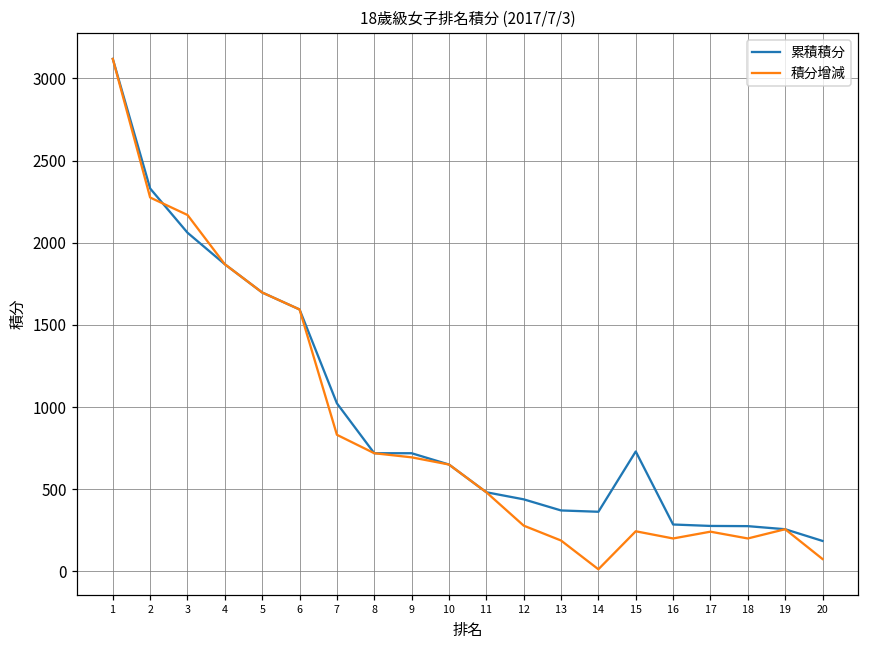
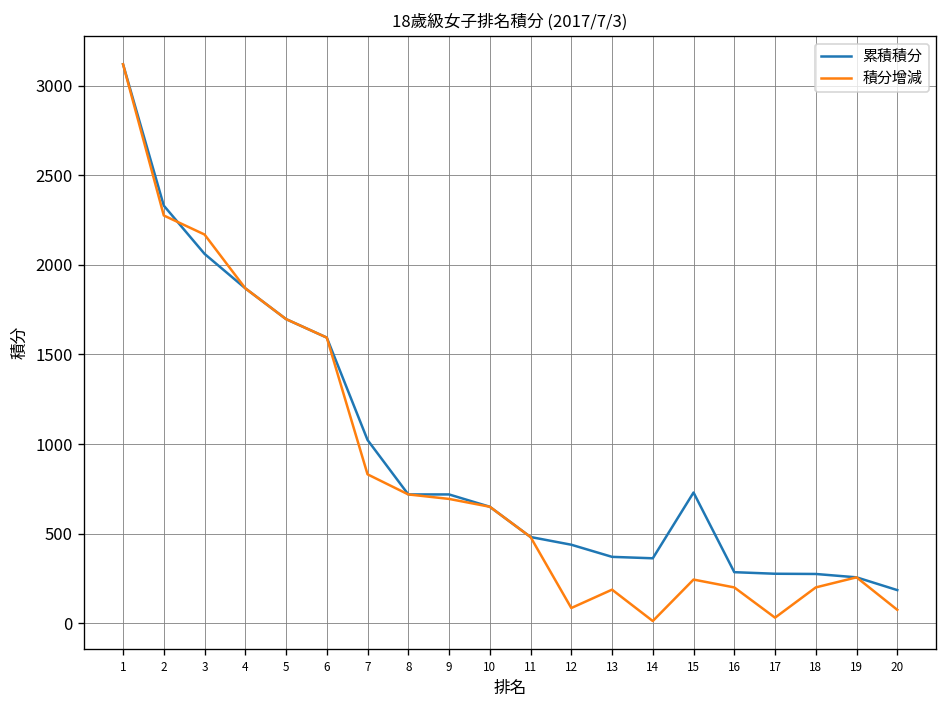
  {
    "累積積分": {
      "2": 2330,
      "3": 2060,
      "7": 1020,
      "9": 720,
      "12": 440,
      "13": 370,
      "14": 360,
      "15": 730,
      "16": 290,
      "17": 280,
      "18": 280,
      "20": 190
    },
    "積分增減": {
      "2": 2280,
      "3": 2170,
      "7": 830,
      "9": 690,
-     "12": 280,
+     "12": 90,
      "13": 190,
      "14": 10,
      "15": 240,
      "16": 200,
-     "17": 240,
+     "17": 30,
      "18": 200,
      "20": 80
    }
  }
